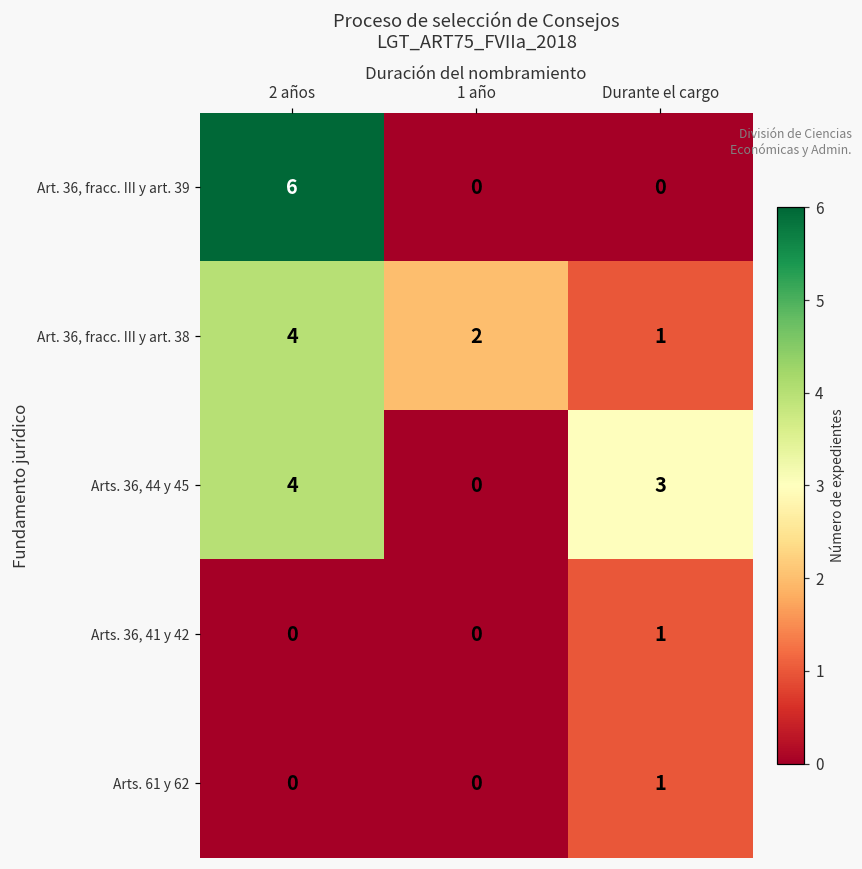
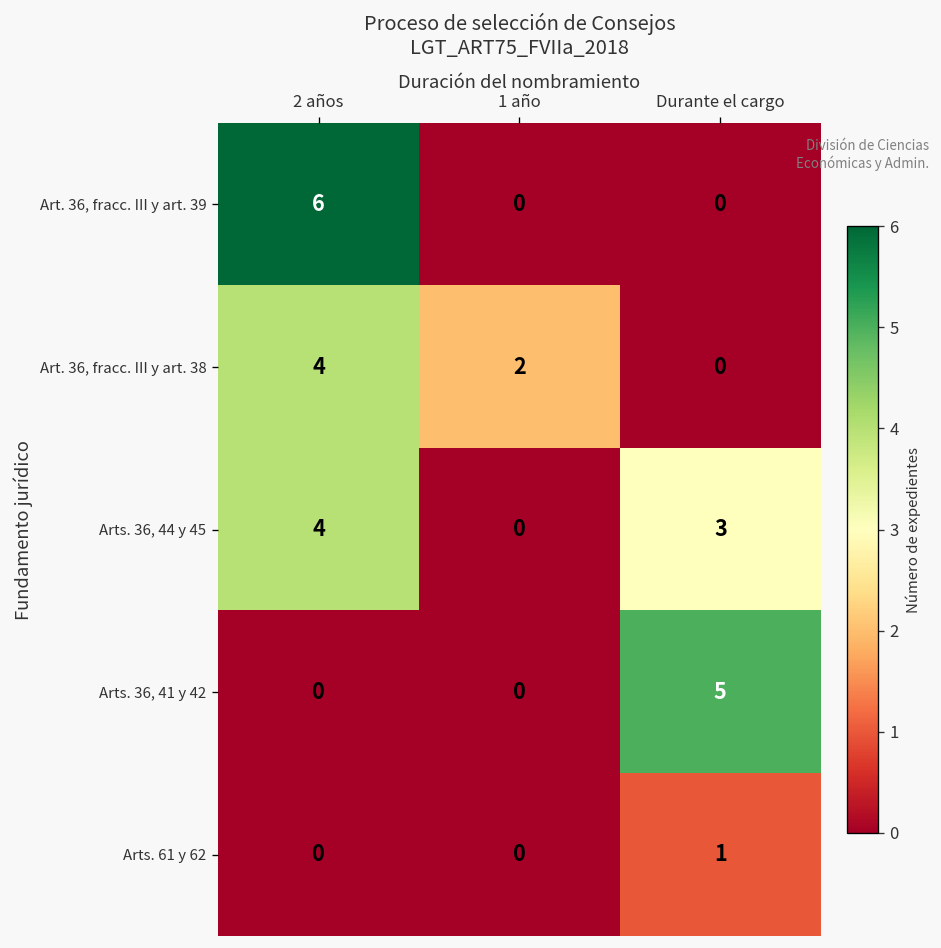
  {
    "Art. 36, fracc. III y art. 39": {
      "2 años": 6,
      "1 año": 0,
      "Durante el cargo": 0
    },
    "Art. 36, fracc. III y art. 38": {
      "2 años": 4,
      "1 año": 2,
-     "Durante el cargo": 1
+     "Durante el cargo": 0
    },
    "Arts. 36, 44 y 45": {
      "2 años": 4,
      "1 año": 0,
      "Durante el cargo": 3
    },
    "Arts. 36, 41 y 42": {
      "2 años": 0,
      "1 año": 0,
-     "Durante el cargo": 1
+     "Durante el cargo": 5
    },
    "Arts. 61 y 62": {
      "2 años": 0,
      "1 año": 0,
      "Durante el cargo": 1
    }
  }
